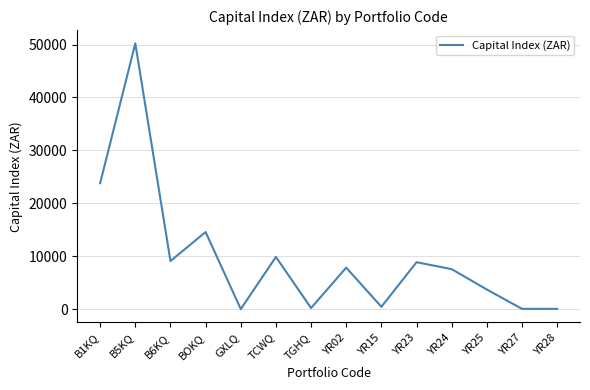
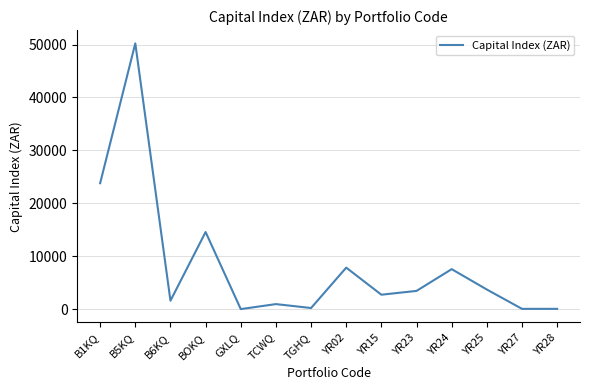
  {
    "B1KQ": 24000,
    "B5KQ": 50000,
-   "B6KQ": 9000,
+   "B6KQ": 2000,
    "BOKQ": 15000,
    "GXLQ": 0,
-   "TCWQ": 10000,
+   "TCWQ": 1000,
    "TGHQ": 0,
    "YR02": 8000,
-   "YR15": 0,
-   "YR23": 9000,
+   "YR15": 3000,
+   "YR23": 3000,
    "YR24": 8000,
    "YR25": 4000,
    "YR27": 0,
    "YR28": 0
  }
